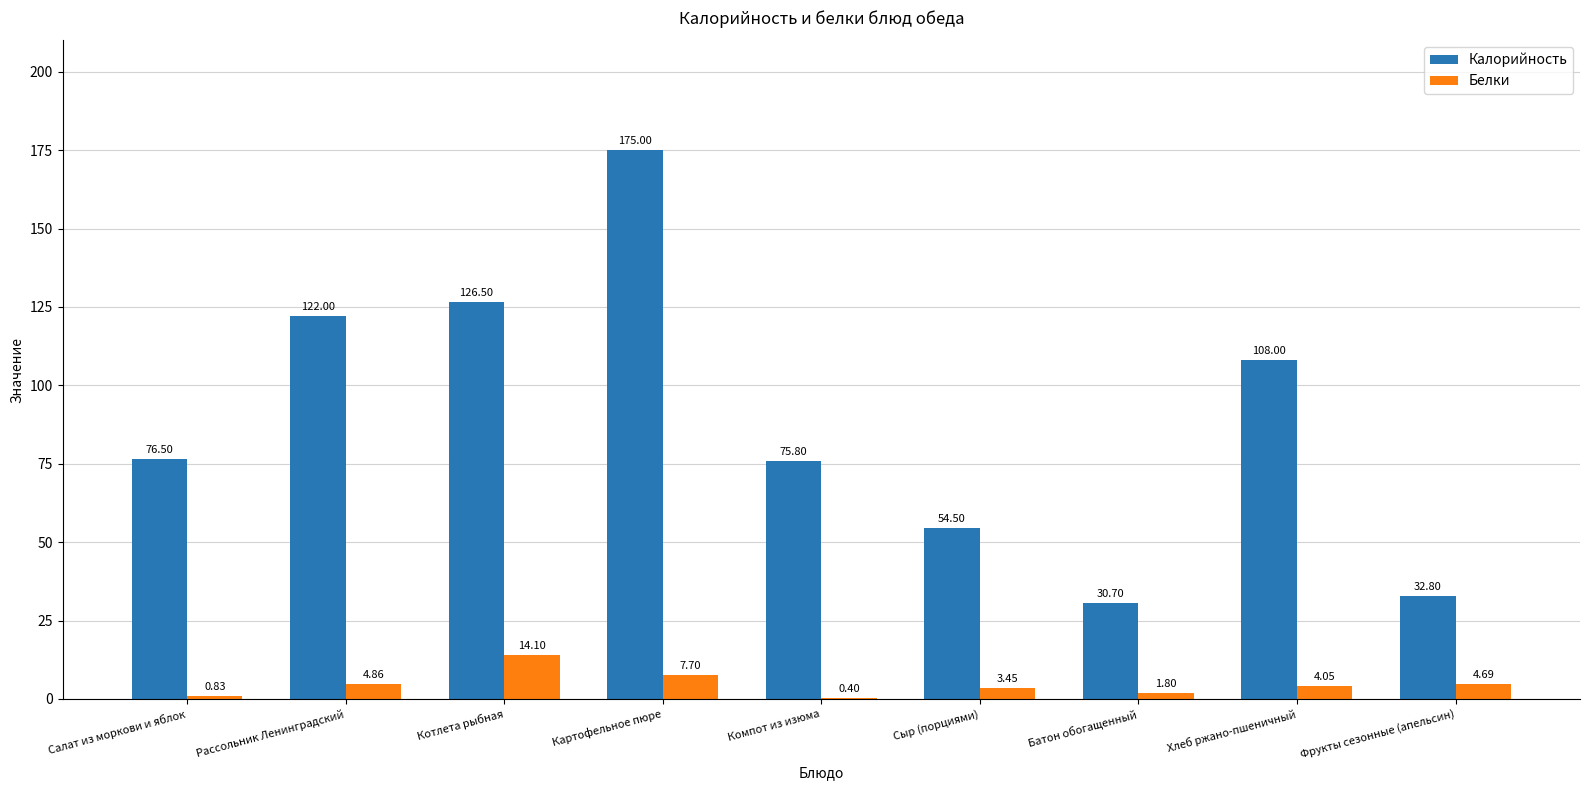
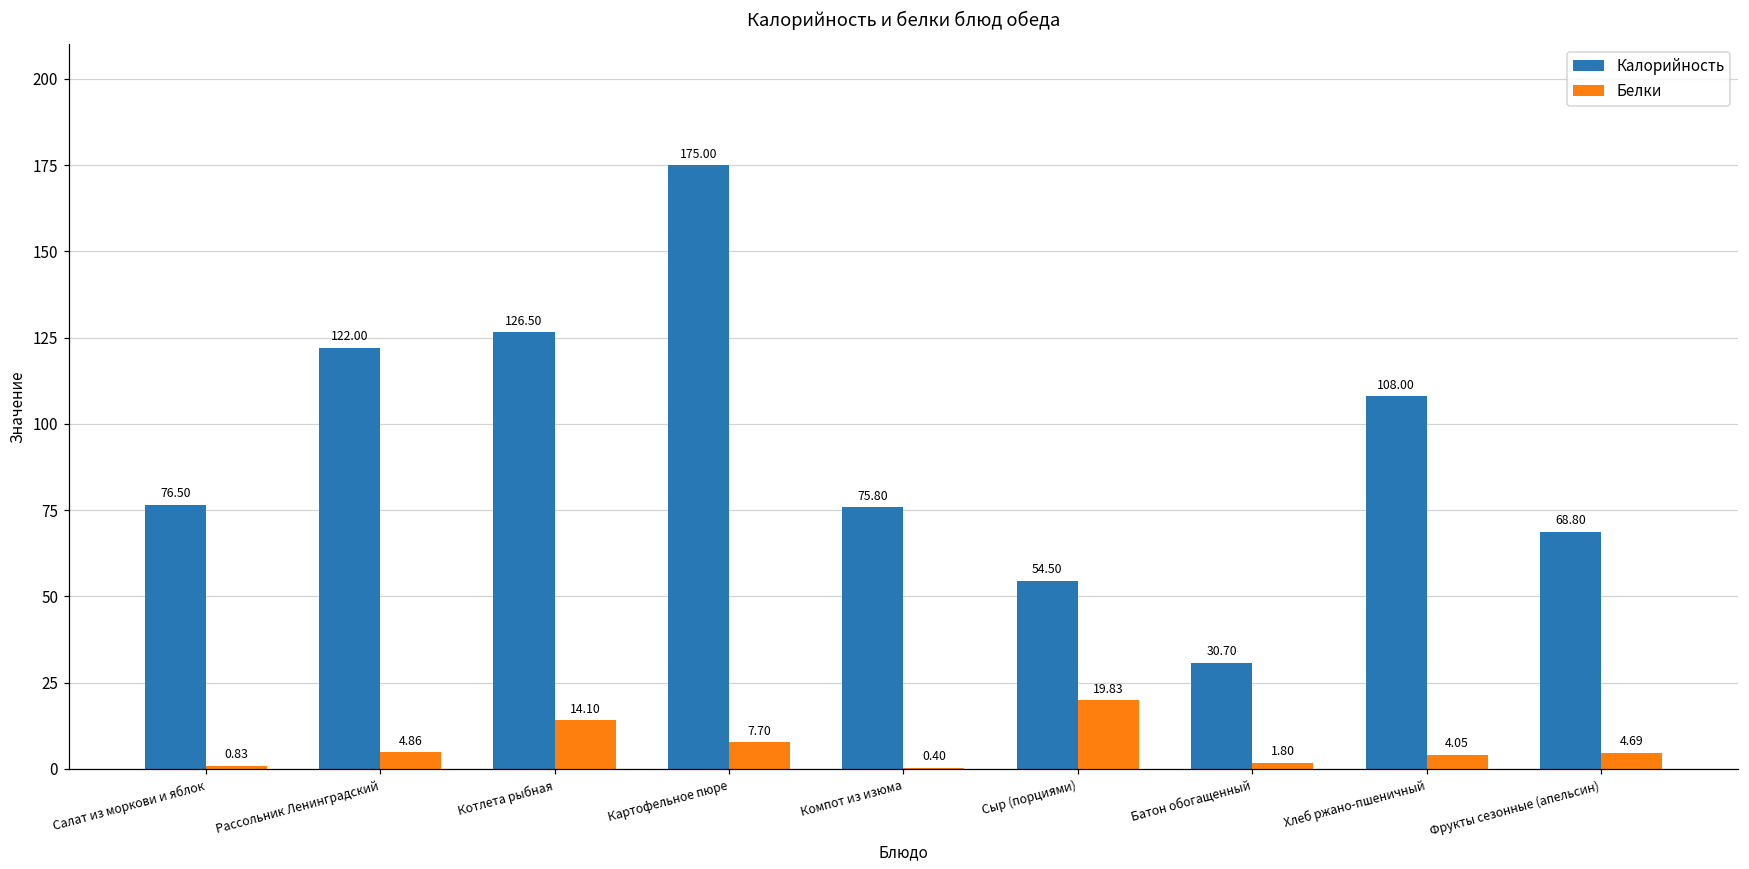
  {
    "Калорийность": {
      "Салат из моркови и яблок": 76.50,
      "Рассольник Ленинградский": 122.00,
      "Котлета рыбная": 126.50,
      "Картофельное пюре": 175.00,
      "Компот из изюма": 75.80,
      "Сыр (порциями)": 54.50,
      "Батон обогащенный": 30.70,
      "Хлеб ржано-пшеничный": 108.00,
-     "Фрукты сезонные (апельсин)": 32.80
+     "Фрукты сезонные (апельсин)": 68.80
    },
    "Белки": {
      "Салат из моркови и яблок": 0.83,
      "Рассольник Ленинградский": 4.86,
      "Котлета рыбная": 14.10,
      "Картофельное пюре": 7.70,
      "Компот из изюма": 0.40,
-     "Сыр (порциями)": 3.45,
+     "Сыр (порциями)": 19.83,
      "Батон обогащенный": 1.80,
      "Хлеб ржано-пшеничный": 4.05,
      "Фрукты сезонные (апельсин)": 4.69
    }
  }
